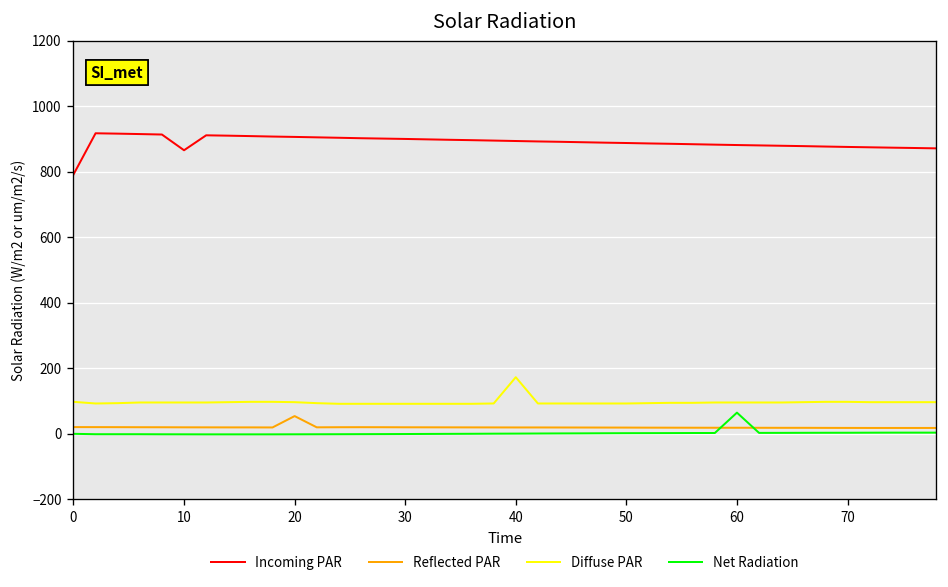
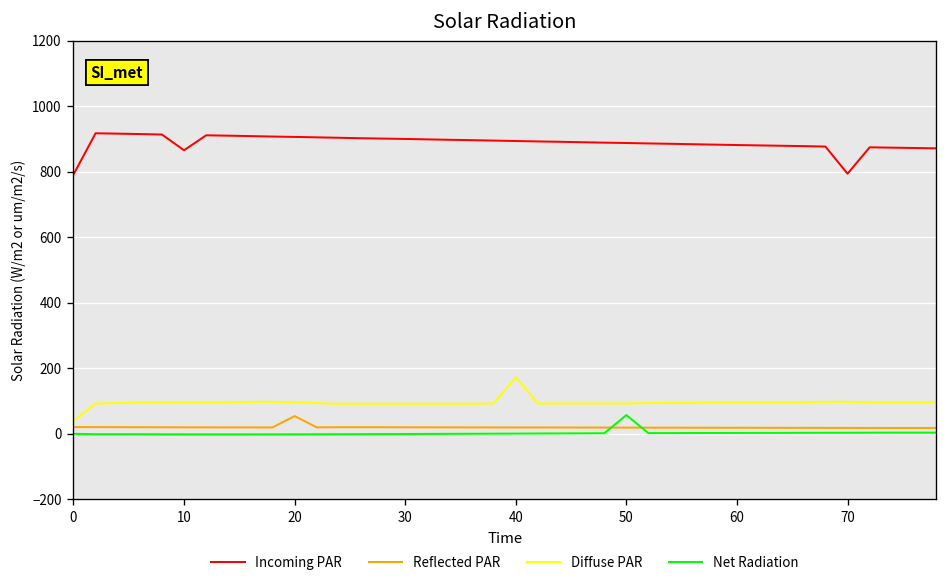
  {
    "Incoming PAR": {
      "0": 790,
      "10": 870,
      "20": 910,
      "30": 900,
      "40": 890,
      "50": 890,
      "60": 880,
-     "70": 880
+     "70": 790
    },
    "Reflected PAR": {
      "0": 20,
      "10": 20,
      "20": 50,
      "30": 20,
      "40": 20,
      "50": 20,
      "60": 20,
      "70": 20
    },
    "Diffuse PAR": {
-     "0": 100,
+     "0": 40,
      "10": 100,
      "20": 100,
      "30": 90,
      "40": 170,
      "50": 90,
      "60": 100,
      "70": 100
    },
    "Net Radiation": {
      "0": 0,
      "10": 0,
      "20": 0,
      "30": 0,
      "40": 0,
-     "50": 0,
-     "60": 60,
+     "50": 60,
+     "60": 0,
      "70": 0
    }
  }
